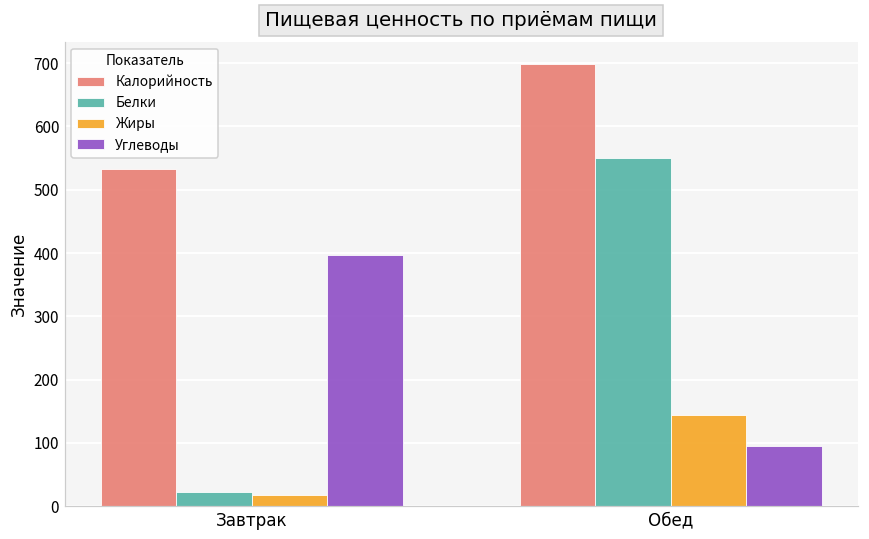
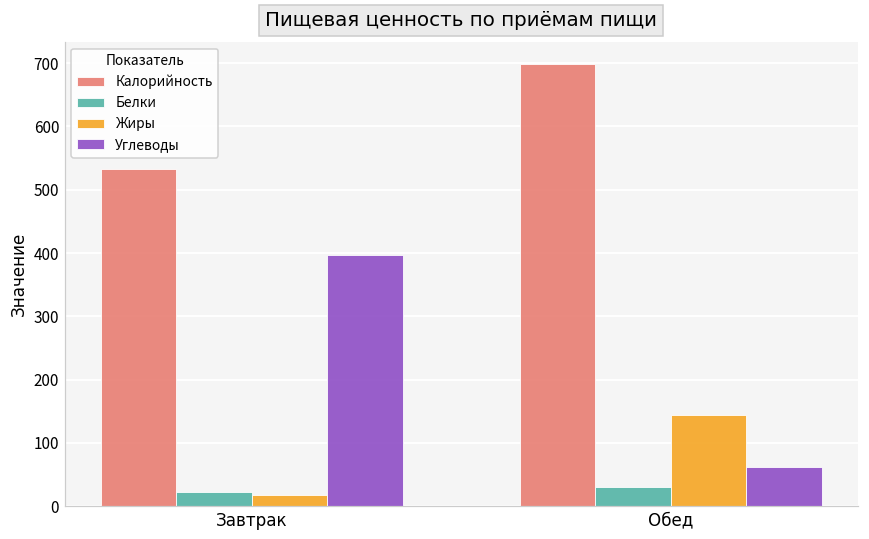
  {
    "Калорийность": {
      "Завтрак": 530,
      "Обед": 700
    },
    "Белки": {
      "Завтрак": 20,
-     "Обед": 550
+     "Обед": 30
    },
    "Жиры": {
      "Завтрак": 20,
      "Обед": 140
    },
    "Углеводы": {
      "Завтрак": 400,
-     "Обед": 90
+     "Обед": 60
    }
  }
